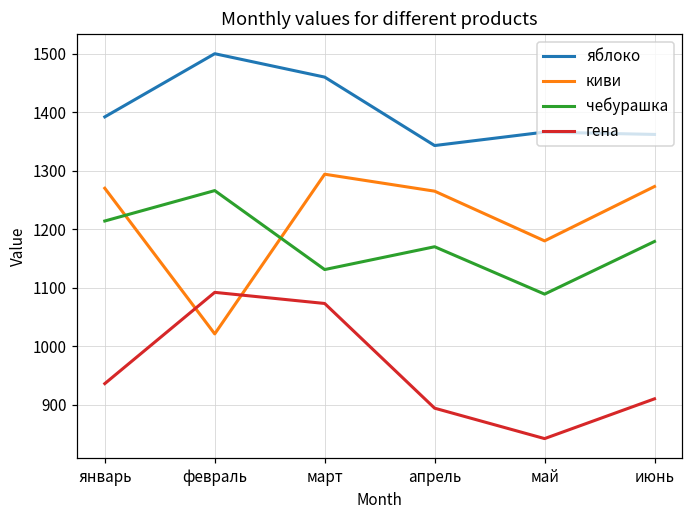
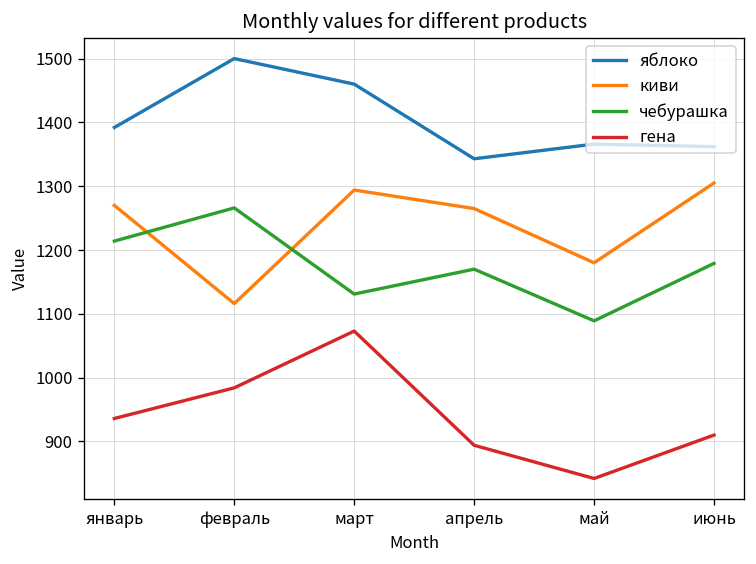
  {
    "яблоко": {
      "январь": 1390,
      "февраль": 1500,
      "март": 1460,
      "апрель": 1340
    },
    "киви": {
      "январь": 1270,
-     "февраль": 1020,
+     "февраль": 1120,
      "март": 1290,
      "апрель": 1270,
      "май": 1180,
-     "июнь": 1270
+     "июнь": 1310
    },
    "чебурашка": {
      "январь": 1210,
      "февраль": 1270,
      "март": 1130,
      "апрель": 1170,
      "май": 1090,
      "июнь": 1180
    },
    "гена": {
      "январь": 940,
-     "февраль": 1090,
+     "февраль": 980,
      "март": 1070,
      "апрель": 890,
      "май": 840,
      "июнь": 910
    }
  }
